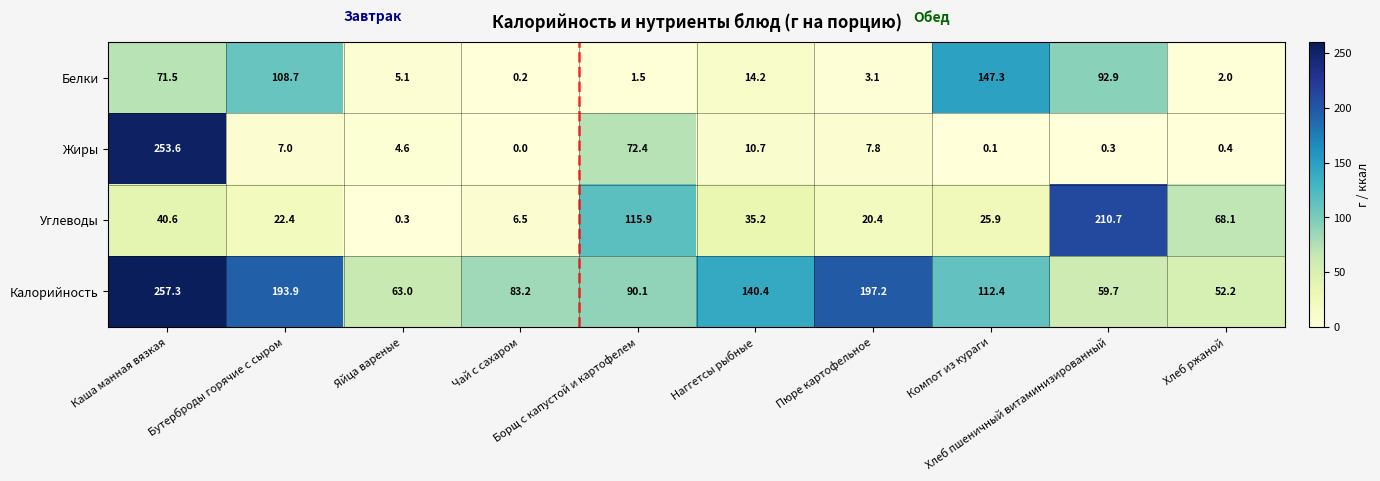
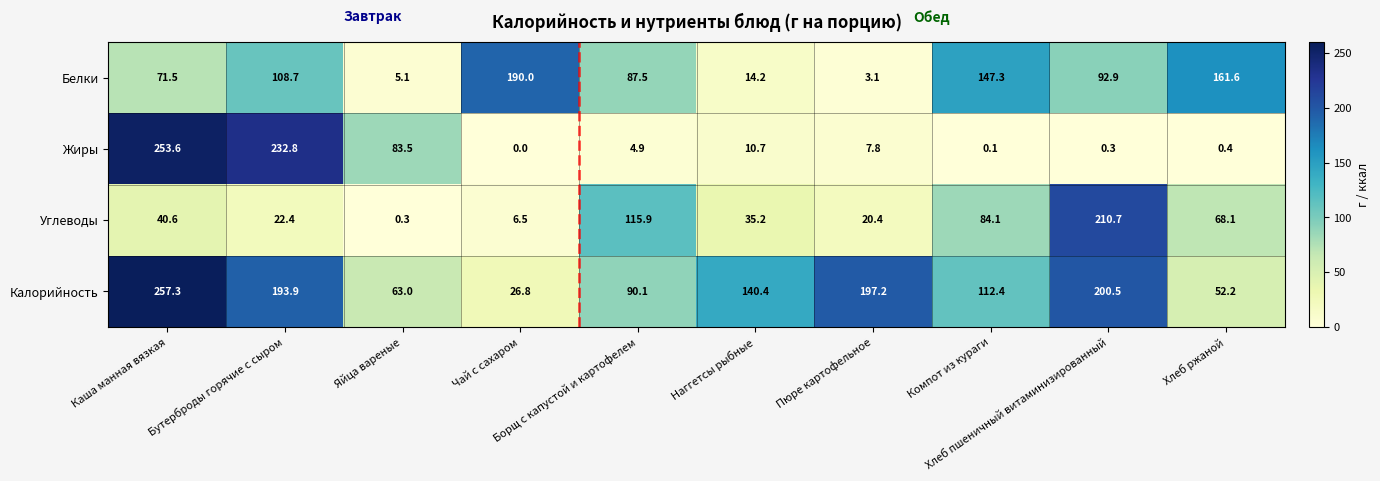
  {
    "Белки": {
      "Каша манная вязкая": 71.5,
      "Бутерброды горячие с сыром": 108.7,
      "Яйца вареные": 5.1,
-     "Чай с сахаром": 0.2,
-     "Борщ с капустой и картофелем": 1.5,
+     "Чай с сахаром": 190.0,
+     "Борщ с капустой и картофелем": 87.5,
      "Наггетсы рыбные": 14.2,
      "Пюре картофельное": 3.1,
      "Компот из кураги": 147.3,
      "Хлеб пшеничный витаминизированный": 92.9,
-     "Хлеб ржаной": 2.0
+     "Хлеб ржаной": 161.6
    },
    "Жиры": {
      "Каша манная вязкая": 253.6,
-     "Бутерброды горячие с сыром": 7.0,
-     "Яйца вареные": 4.6,
+     "Бутерброды горячие с сыром": 232.8,
+     "Яйца вареные": 83.5,
      "Чай с сахаром": 0.0,
-     "Борщ с капустой и картофелем": 72.4,
+     "Борщ с капустой и картофелем": 4.9,
      "Наггетсы рыбные": 10.7,
      "Пюре картофельное": 7.8,
      "Компот из кураги": 0.1,
      "Хлеб пшеничный витаминизированный": 0.3,
      "Хлеб ржаной": 0.4
    },
    "Углеводы": {
      "Каша манная вязкая": 40.6,
      "Бутерброды горячие с сыром": 22.4,
      "Яйца вареные": 0.3,
      "Чай с сахаром": 6.5,
      "Борщ с капустой и картофелем": 115.9,
      "Наггетсы рыбные": 35.2,
      "Пюре картофельное": 20.4,
-     "Компот из кураги": 25.9,
+     "Компот из кураги": 84.1,
      "Хлеб пшеничный витаминизированный": 210.7,
      "Хлеб ржаной": 68.1
    },
    "Калорийность": {
      "Каша манная вязкая": 257.3,
      "Бутерброды горячие с сыром": 193.9,
      "Яйца вареные": 63.0,
-     "Чай с сахаром": 83.2,
+     "Чай с сахаром": 26.8,
      "Борщ с капустой и картофелем": 90.1,
      "Наггетсы рыбные": 140.4,
      "Пюре картофельное": 197.2,
      "Компот из кураги": 112.4,
-     "Хлеб пшеничный витаминизированный": 59.7,
+     "Хлеб пшеничный витаминизированный": 200.5,
      "Хлеб ржаной": 52.2
    }
  }
